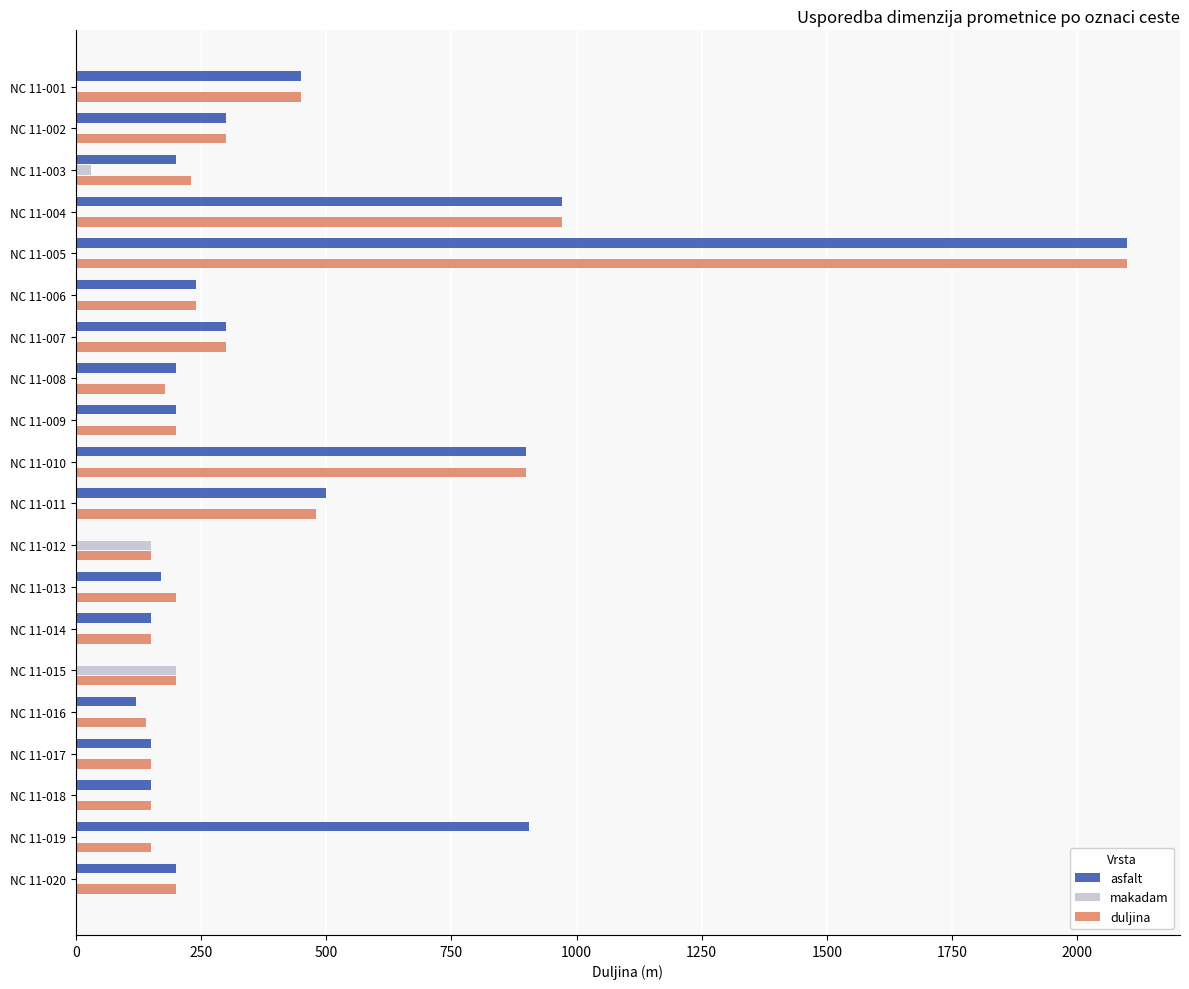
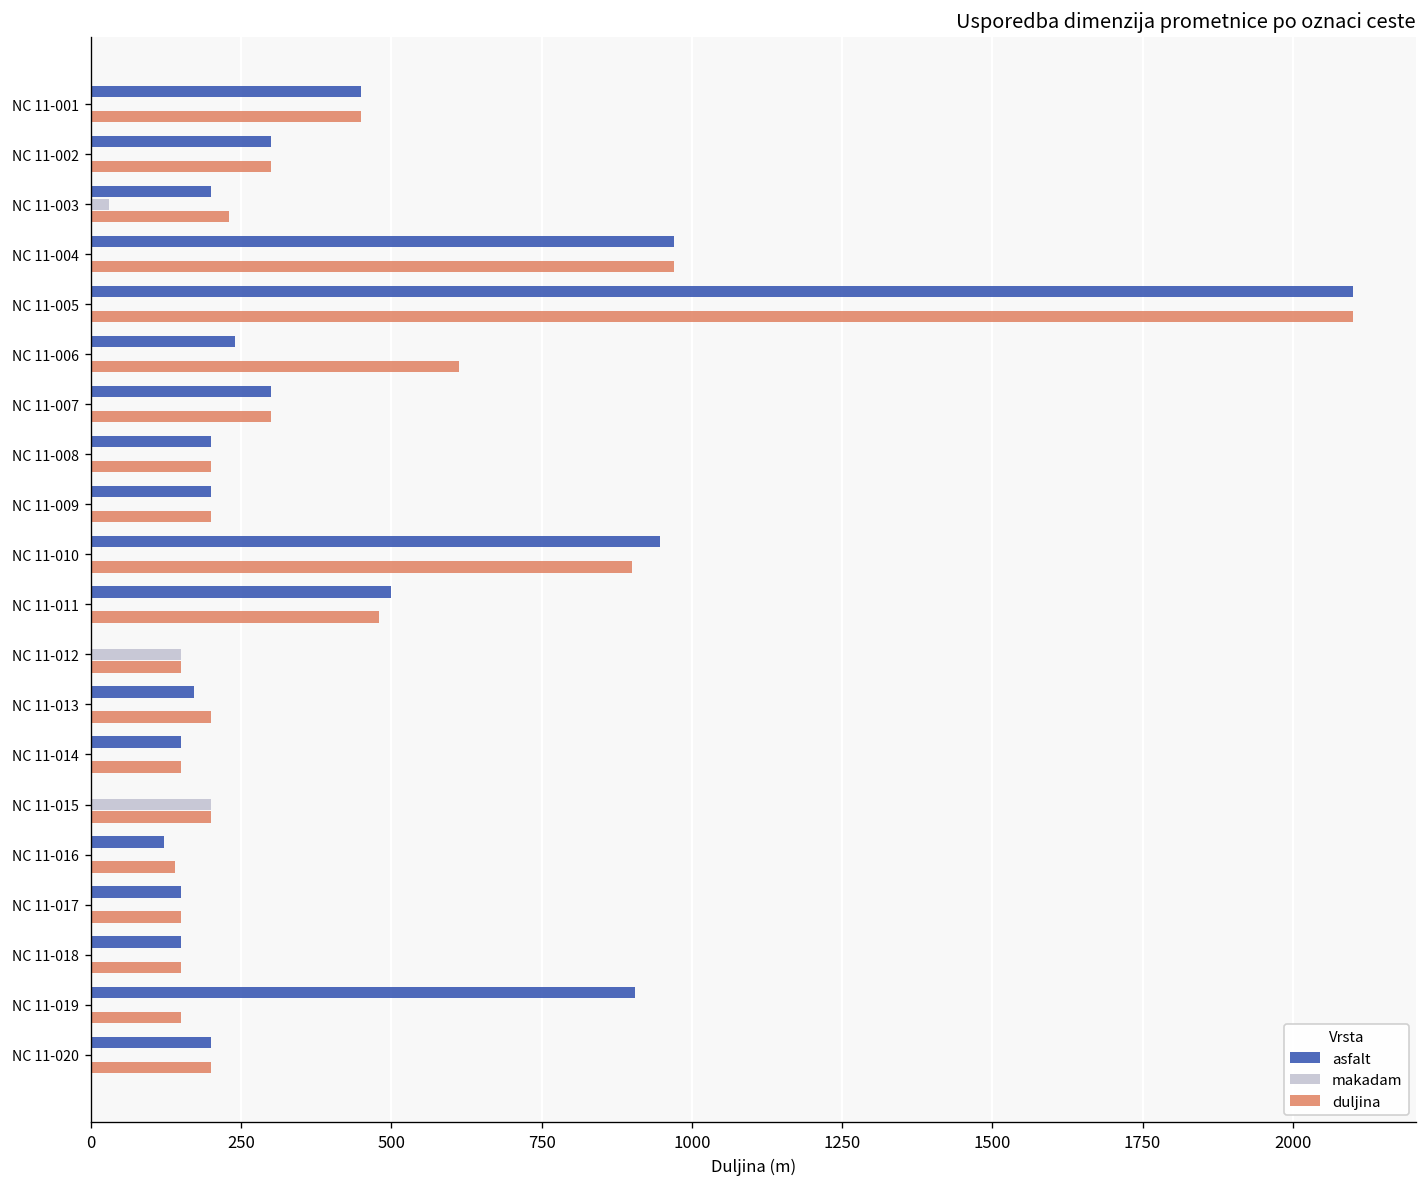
  {
    "asfalt": {
      "NC 11-001": 450,
      "NC 11-002": 300,
      "NC 11-003": 200,
      "NC 11-004": 970,
      "NC 11-005": 2100,
      "NC 11-006": 240,
      "NC 11-007": 300,
      "NC 11-008": 200,
      "NC 11-009": 200,
-     "NC 11-010": 900,
+     "NC 11-010": 950,
      "NC 11-011": 500,
      "NC 11-012": 0,
      "NC 11-013": 170,
      "NC 11-014": 150,
      "NC 11-015": 0,
      "NC 11-016": 120,
      "NC 11-017": 150,
      "NC 11-018": 150,
      "NC 11-019": 910,
      "NC 11-020": 200
    },
    "makadam": {
      "NC 11-001": 0,
      "NC 11-002": 0,
      "NC 11-003": 30,
      "NC 11-004": 0,
      "NC 11-005": 0,
      "NC 11-006": 0,
      "NC 11-007": 0,
      "NC 11-008": 0,
      "NC 11-009": 0,
      "NC 11-010": 0,
      "NC 11-011": 0,
      "NC 11-012": 150,
      "NC 11-013": 0,
      "NC 11-014": 0,
      "NC 11-015": 200,
      "NC 11-016": 0,
      "NC 11-017": 0,
      "NC 11-018": 0,
      "NC 11-019": 0,
      "NC 11-020": 0
    },
    "duljina": {
      "NC 11-001": 450,
      "NC 11-002": 300,
      "NC 11-003": 230,
      "NC 11-004": 970,
      "NC 11-005": 2100,
-     "NC 11-006": 240,
+     "NC 11-006": 610,
      "NC 11-007": 300,
-     "NC 11-008": 180,
+     "NC 11-008": 200,
      "NC 11-009": 200,
      "NC 11-010": 900,
      "NC 11-011": 480,
      "NC 11-012": 150,
      "NC 11-013": 200,
      "NC 11-014": 150,
      "NC 11-015": 200,
      "NC 11-016": 140,
      "NC 11-017": 150,
      "NC 11-018": 150,
      "NC 11-019": 150,
      "NC 11-020": 200
    }
  }
